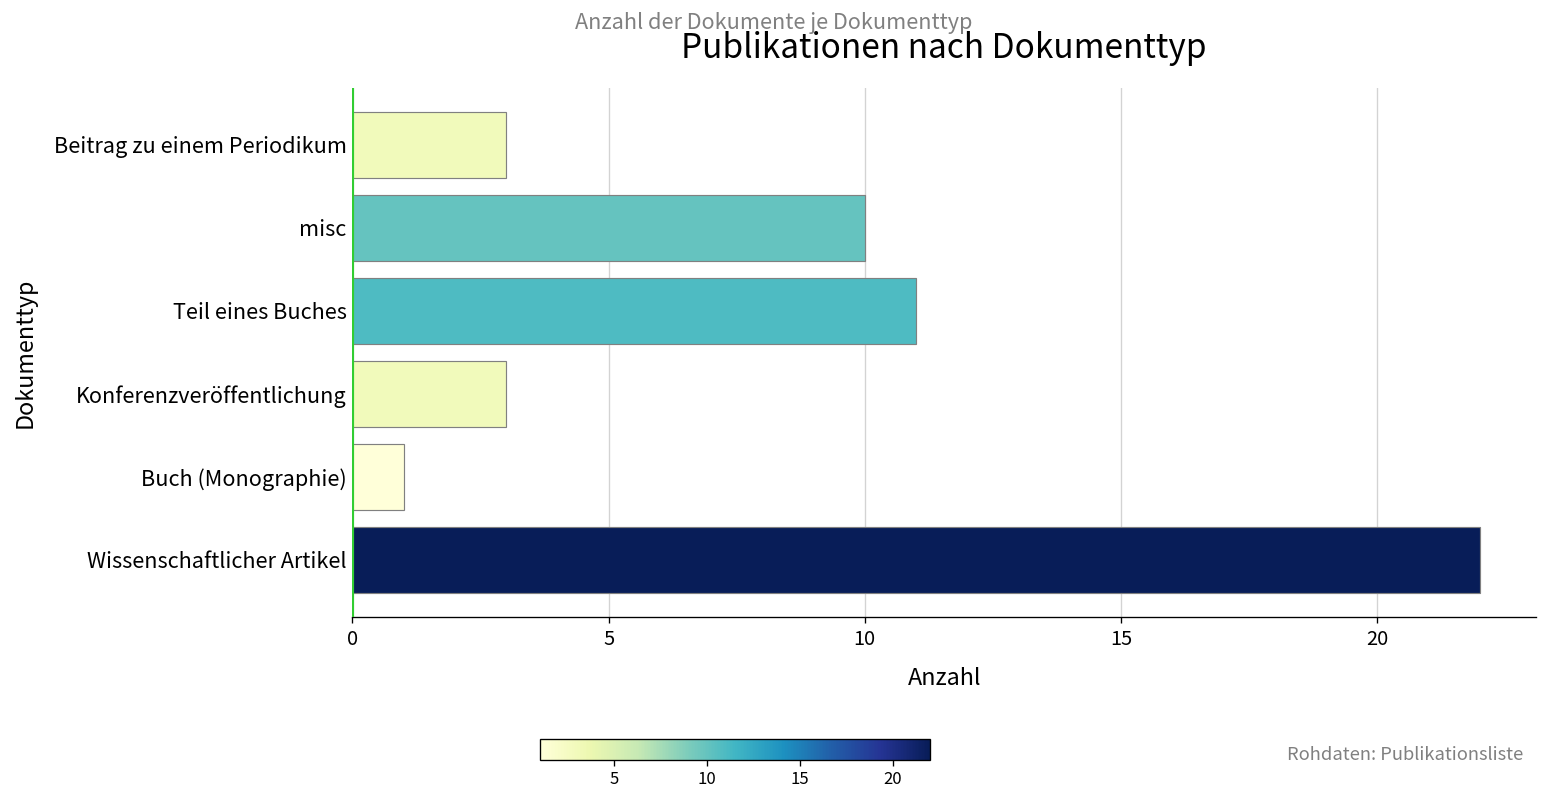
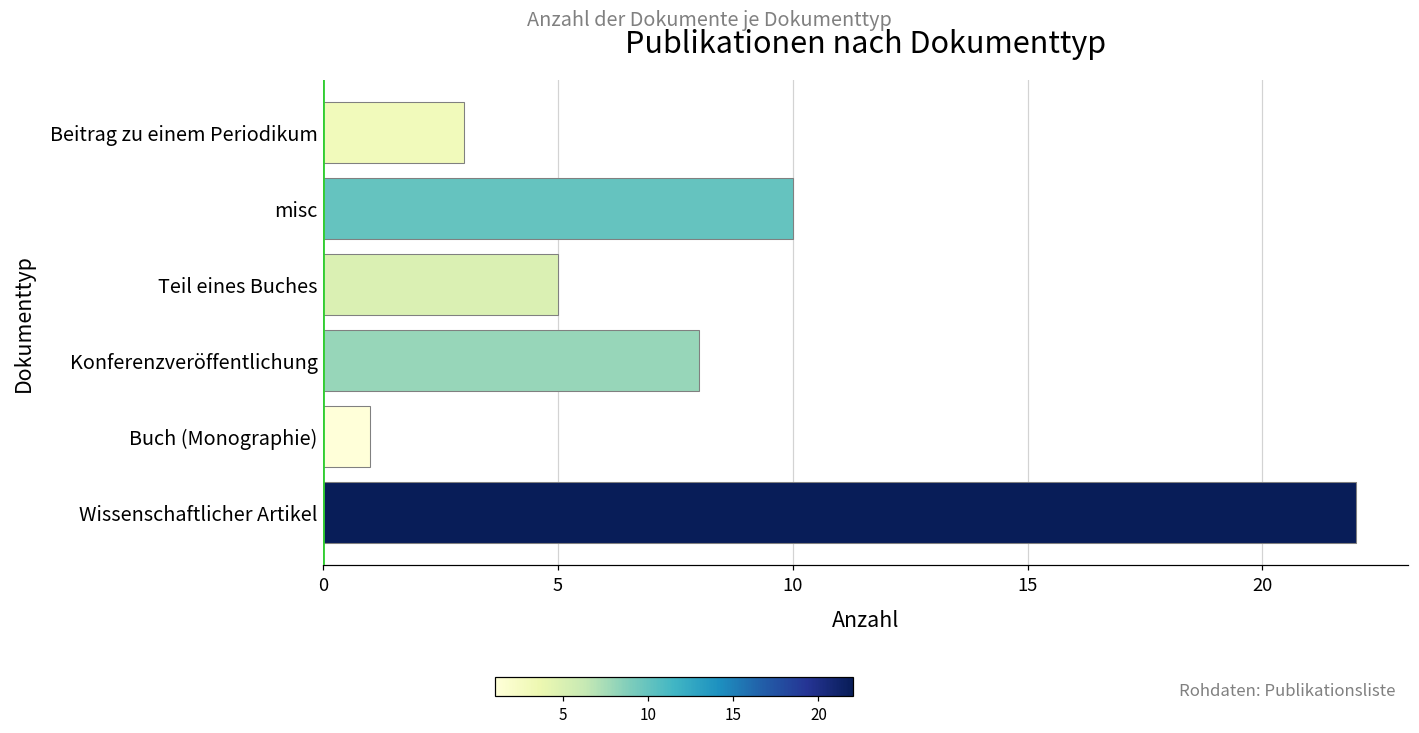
  {
    "Beitrag zu einem Periodikum": 3,
    "misc": 10,
-   "Teil eines Buches": 11,
-   "Konferenzveröffentlichung": 3,
+   "Teil eines Buches": 5,
+   "Konferenzveröffentlichung": 8,
    "Buch (Monographie)": 1,
    "Wissenschaftlicher Artikel": 22
  }
